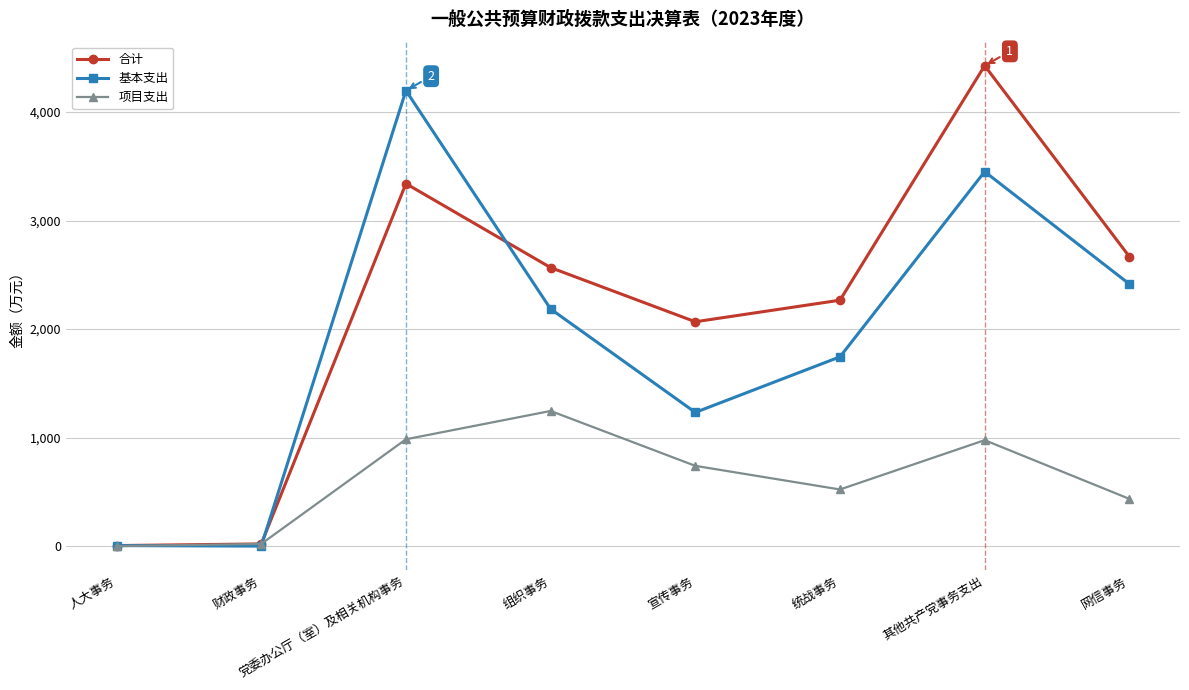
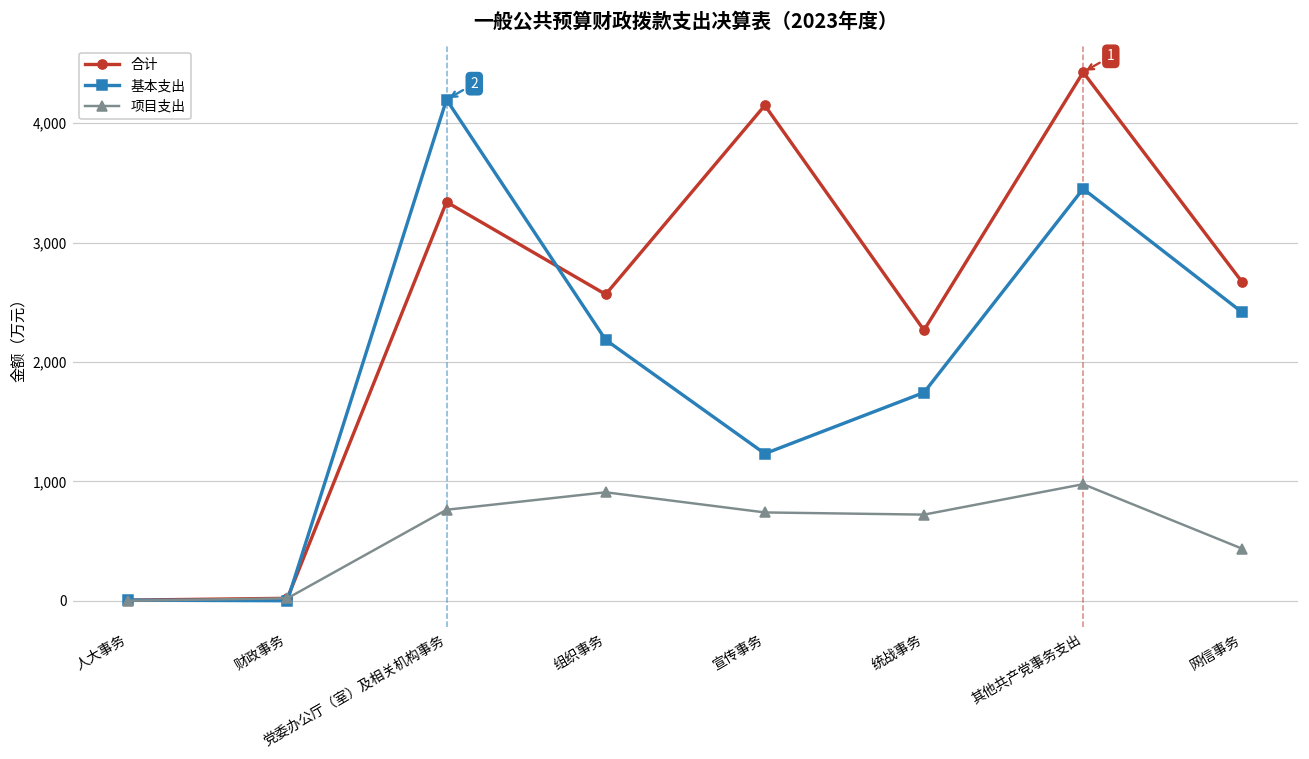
  {
    "合计": {
      "党委办公厅（室）及相关机构事务": "3,340",
      "组织事务": "2,570",
-     "宣传事务": "2,070",
+     "宣传事务": "4,150",
      "统战事务": "2,270",
      "网信事务": "2,670"
    },
    "基本支出": {
      "组织事务": "2,180",
      "宣传事务": "1,230",
      "统战事务": "1,740",
      "其他共产党事务支出": "3,450",
      "网信事务": "2,410"
    },
    "项目支出": {
-     "党委办公厅（室）及相关机构事务": "980",
-     "组织事务": "1,250",
+     "党委办公厅（室）及相关机构事务": "760",
+     "组织事务": "910",
      "宣传事务": "740",
-     "统战事务": "520",
+     "统战事务": "720",
      "其他共产党事务支出": "980",
      "网信事务": "440"
    }
  }
